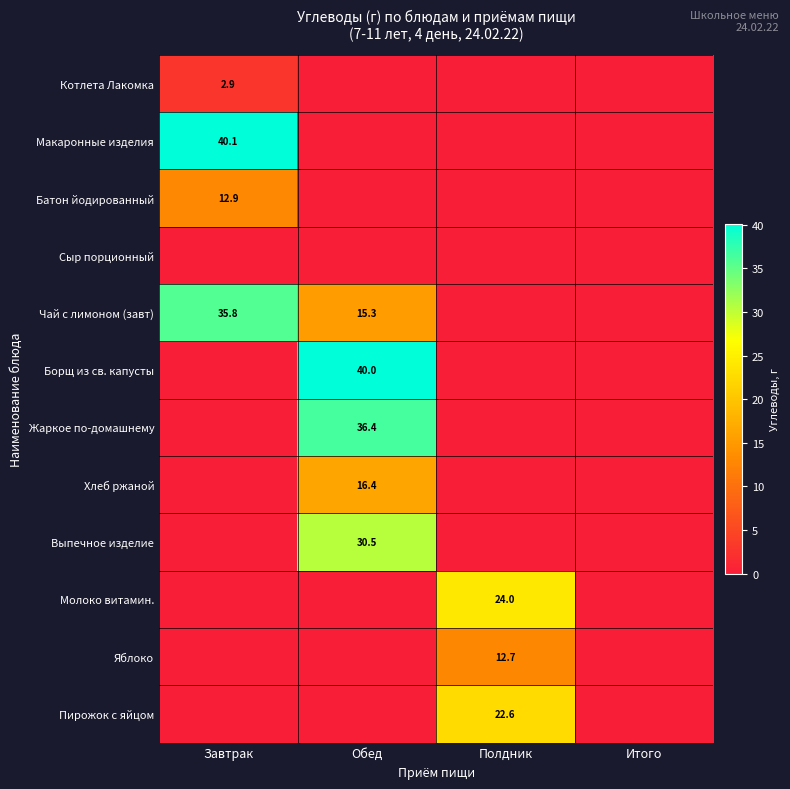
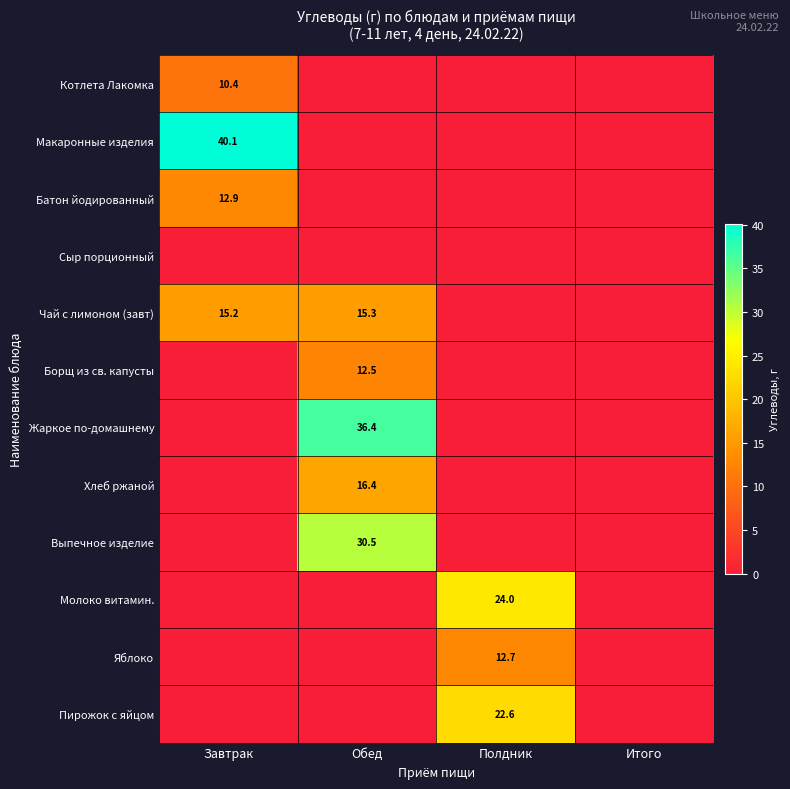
  {
    "Котлета Лакомка": {
-     "Завтрак": 2.9
+     "Завтрак": 10.4
    },
    "Макаронные изделия": {
      "Завтрак": 40.1
    },
    "Батон йодированный": {
      "Завтрак": 12.9
    },
    "Чай с лимоном (завт)": {
-     "Завтрак": 35.8,
+     "Завтрак": 15.2,
      "Обед": 15.3
    },
    "Борщ из св. капусты": {
-     "Обед": 40.0
+     "Обед": 12.5
    },
    "Жаркое по-домашнему": {
      "Обед": 36.4
    },
    "Хлеб ржаной": {
      "Обед": 16.4
    },
    "Выпечное изделие": {
      "Обед": 30.5
    },
    "Молоко витамин.": {
      "Полдник": 24.0
    },
    "Яблоко": {
      "Полдник": 12.7
    },
    "Пирожок с яйцом": {
      "Полдник": 22.6
    }
  }
